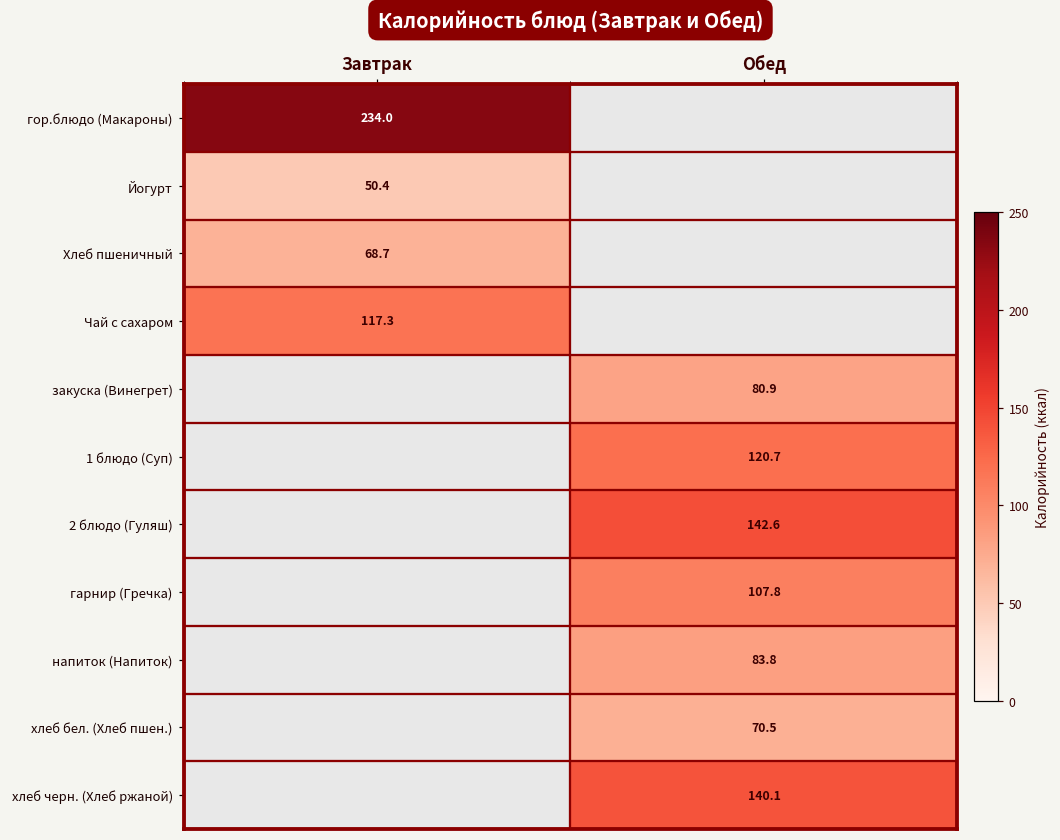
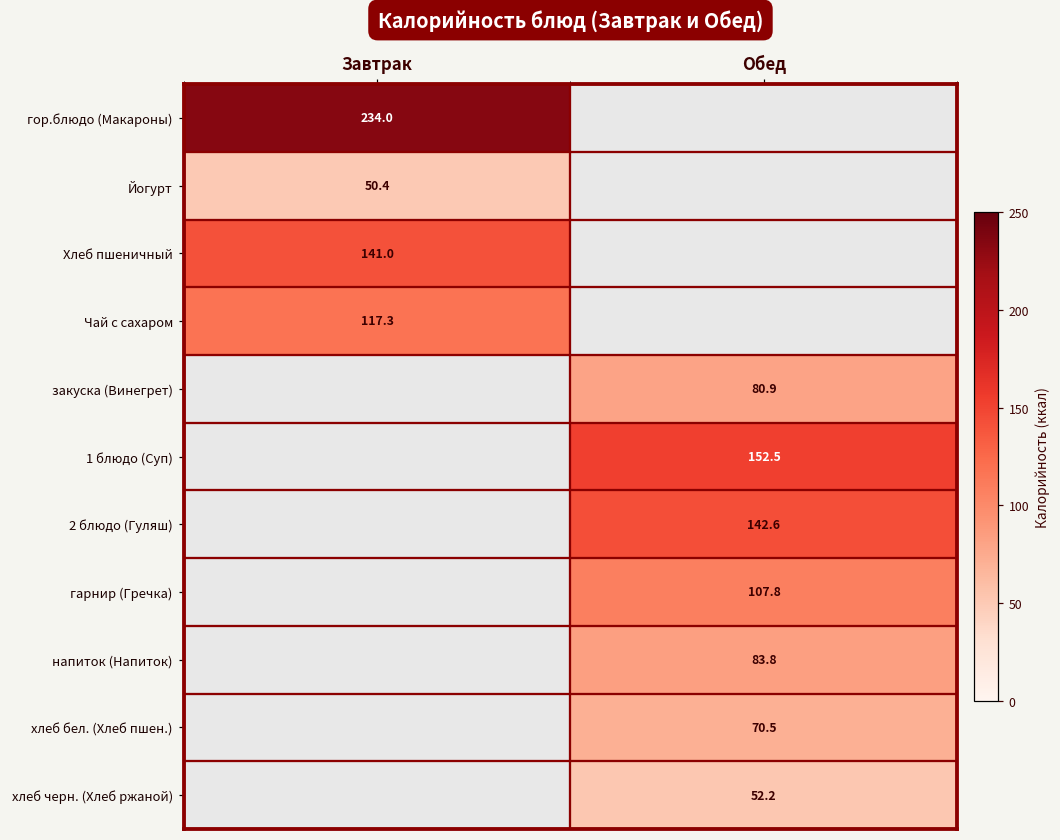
  {
    "гор.блюдо (Макароны)": {
      "Завтрак": 234.0
    },
    "Йогурт": {
      "Завтрак": 50.4
    },
    "Хлеб пшеничный": {
-     "Завтрак": 68.7
+     "Завтрак": 141.0
    },
    "Чай с сахаром": {
      "Завтрак": 117.3
    },
    "закуска (Винегрет)": {
      "Обед": 80.9
    },
    "1 блюдо (Суп)": {
-     "Обед": 120.7
+     "Обед": 152.5
    },
    "2 блюдо (Гуляш)": {
      "Обед": 142.6
    },
    "гарнир (Гречка)": {
      "Обед": 107.8
    },
    "напиток (Напиток)": {
      "Обед": 83.8
    },
    "хлеб бел. (Хлеб пшен.)": {
      "Обед": 70.5
    },
    "хлеб черн. (Хлеб ржаной)": {
-     "Обед": 140.1
+     "Обед": 52.2
    }
  }
